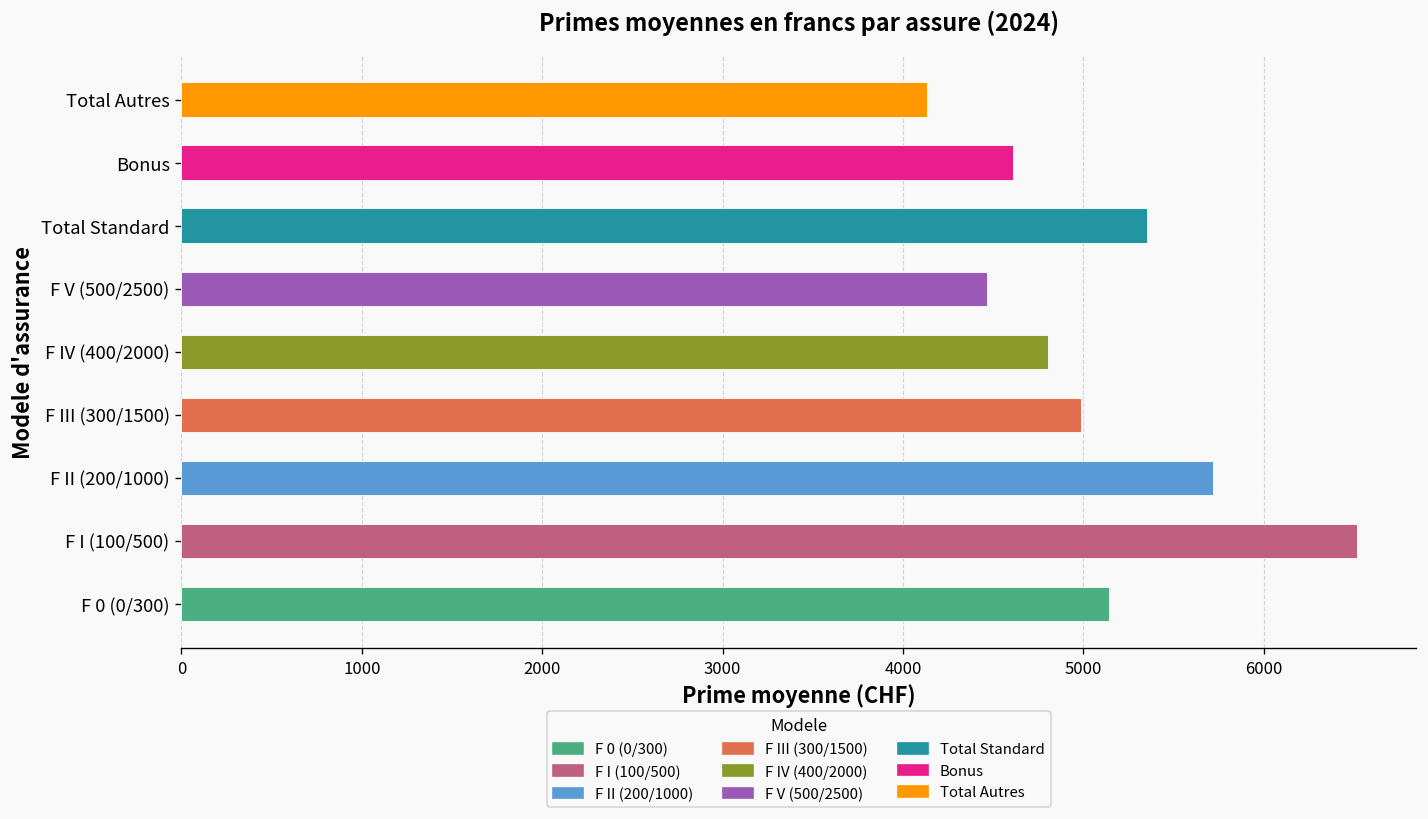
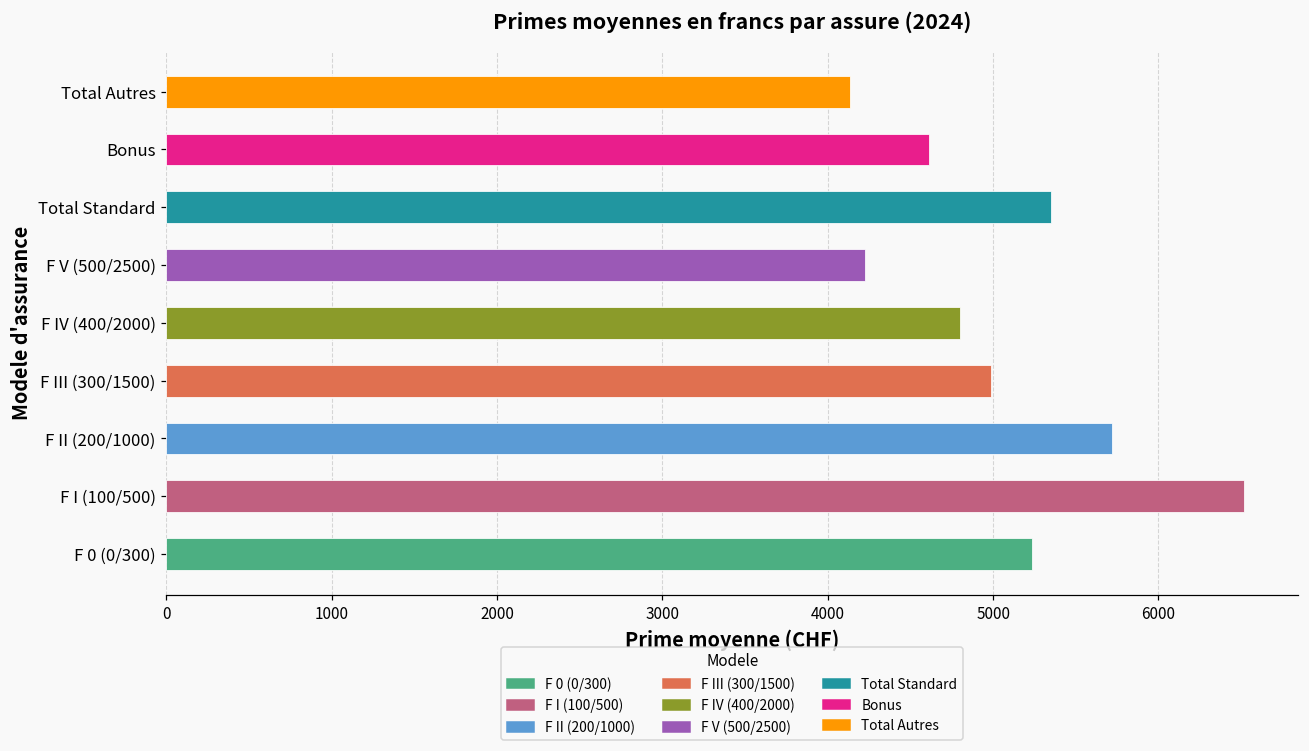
  {
    "Total Autres": 4140,
    "Bonus": 4610,
    "Total Standard": 5350,
-   "F V (500/2500)": 4470,
+   "F V (500/2500)": 4220,
    "F IV (400/2000)": 4800,
    "F III (300/1500)": 4990,
    "F II (200/1000)": 5720,
    "F I (100/500)": 6520,
-   "F 0 (0/300)": 5140
+   "F 0 (0/300)": 5240
  }
